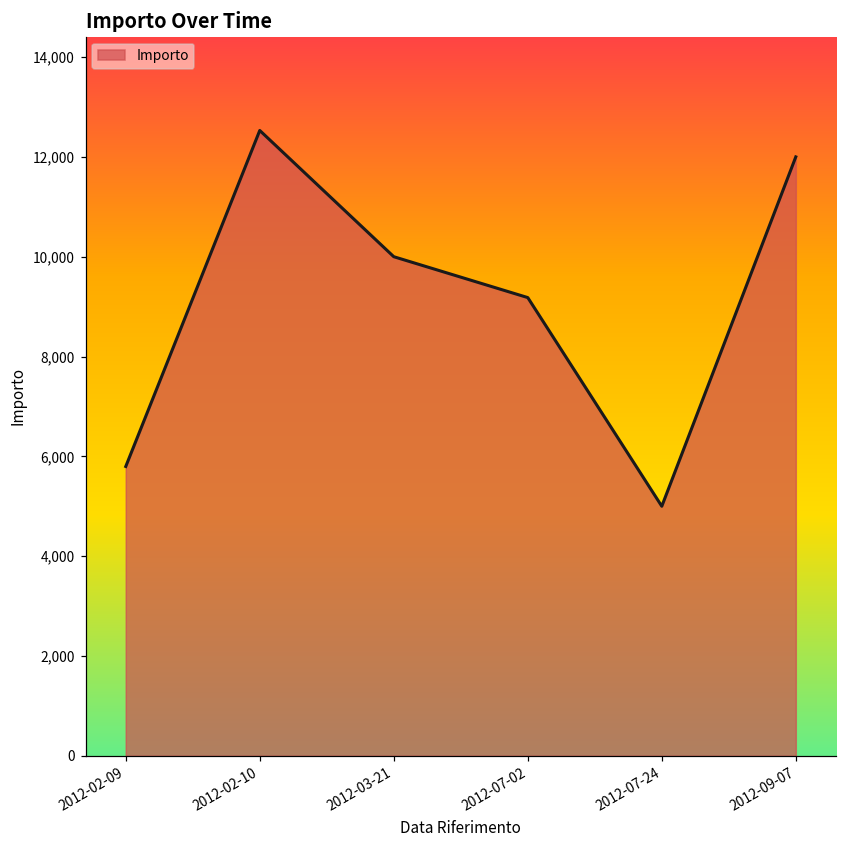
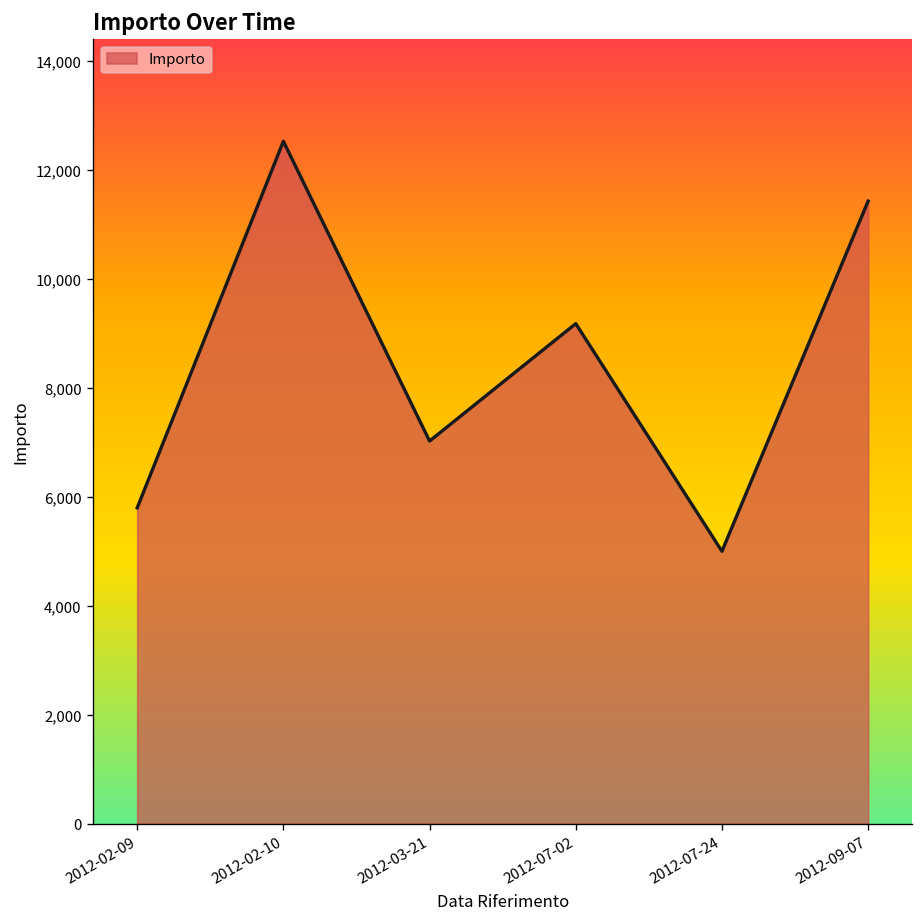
  {
    "2012-02-09": "5,800",
    "2012-02-10": "12,500",
-   "2012-03-21": "10,000",
+   "2012-03-21": "7,000",
    "2012-07-02": "9,200",
    "2012-07-24": "5,000",
-   "2012-09-07": "12,000"
+   "2012-09-07": "11,400"
  }
